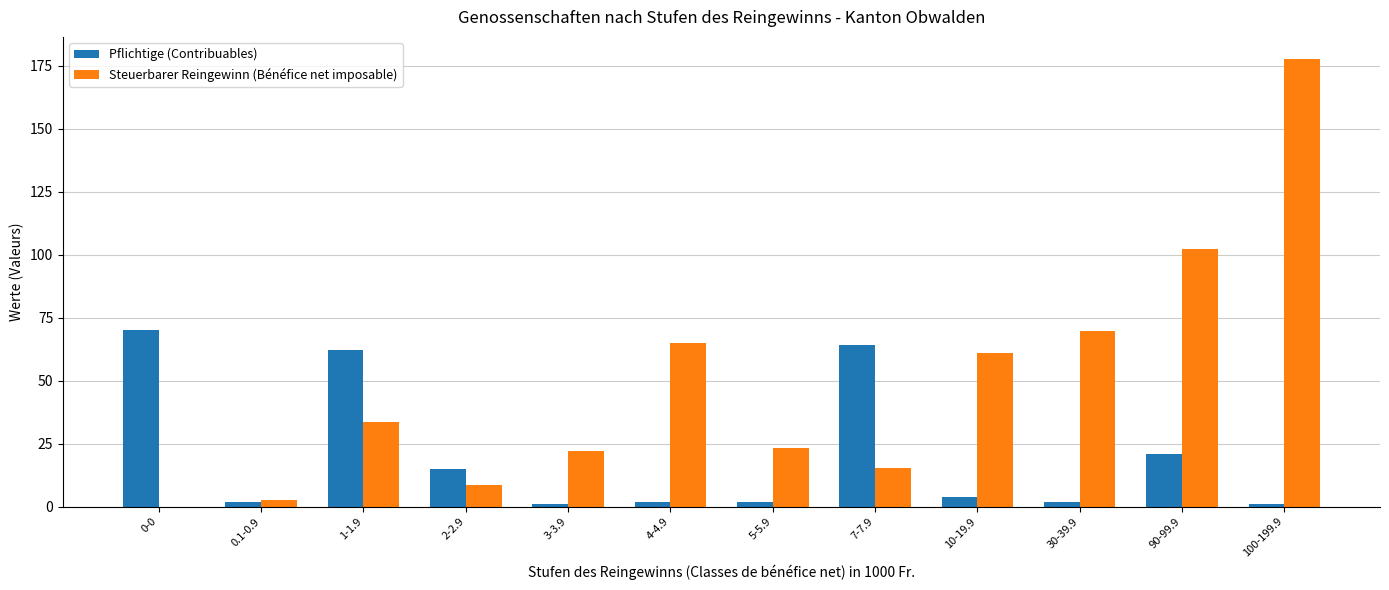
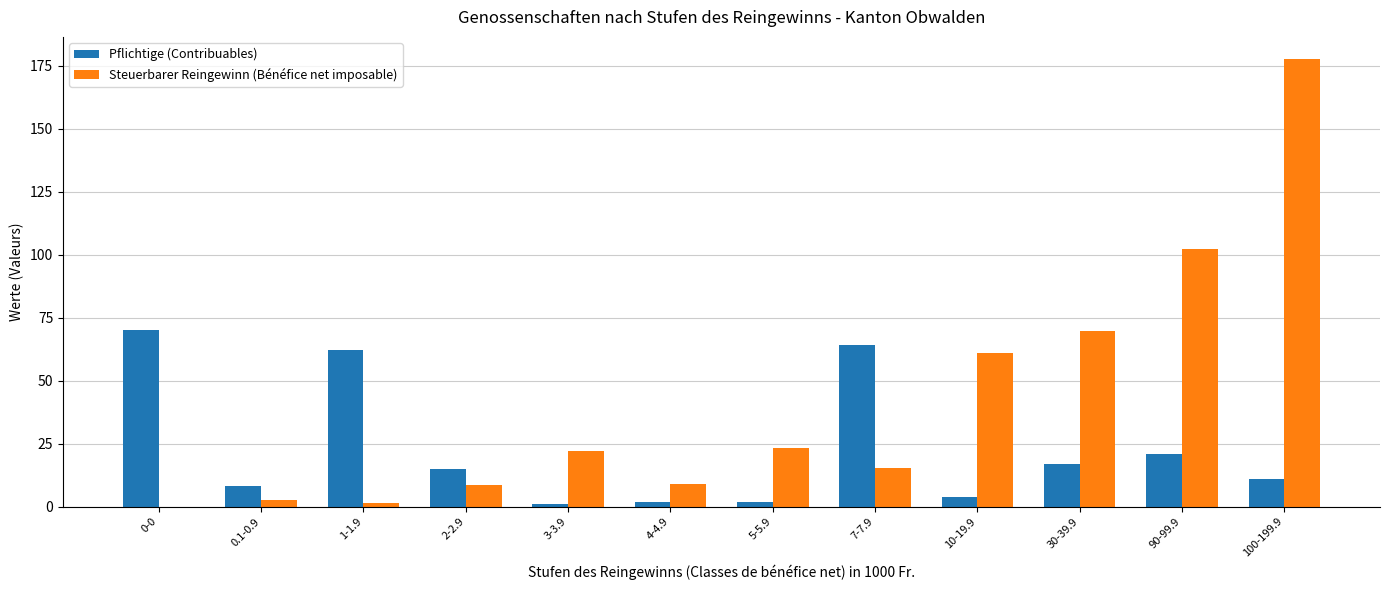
  {
    "Pflichtige (Contribuables)": {
      "0-0": 70,
-     "0.1-0.9": 2,
+     "0.1-0.9": 8,
      "1-1.9": 62,
      "2-2.9": 15,
      "3-3.9": 1,
      "4-4.9": 2,
      "5-5.9": 2,
      "7-7.9": 64,
      "10-19.9": 4,
-     "30-39.9": 2,
+     "30-39.9": 17,
      "90-99.9": 21,
-     "100-199.9": 1
+     "100-199.9": 11
    },
    "Steuerbarer Reingewinn (Bénéfice net imposable)": {
      "0-0": 0,
      "0.1-0.9": 3,
-     "1-1.9": 34,
+     "1-1.9": 2,
      "2-2.9": 9,
      "3-3.9": 22,
-     "4-4.9": 65,
+     "4-4.9": 9,
      "5-5.9": 23,
      "7-7.9": 16,
      "10-19.9": 61,
      "30-39.9": 70,
      "90-99.9": 102,
      "100-199.9": 178
    }
  }
